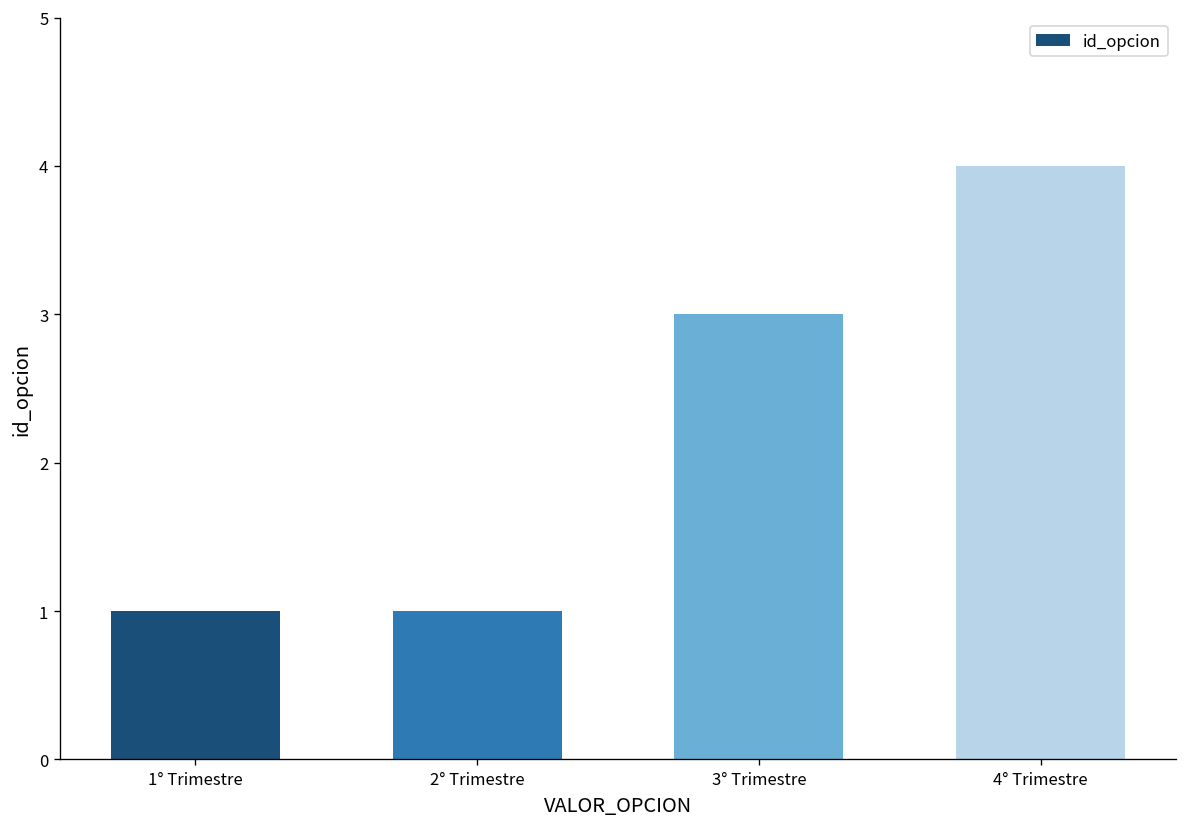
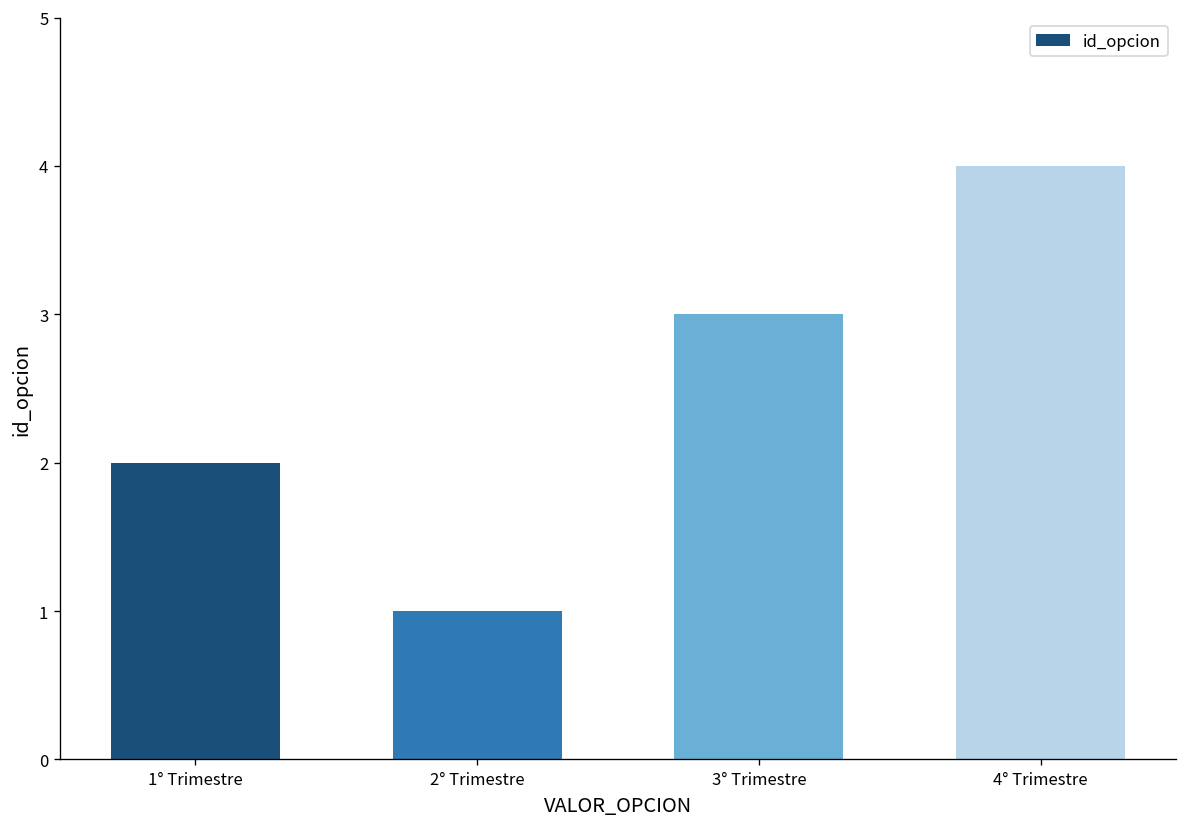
  {
-   "1° Trimestre": 1,
+   "1° Trimestre": 2,
    "2° Trimestre": 1,
    "3° Trimestre": 3,
    "4° Trimestre": 4
  }
